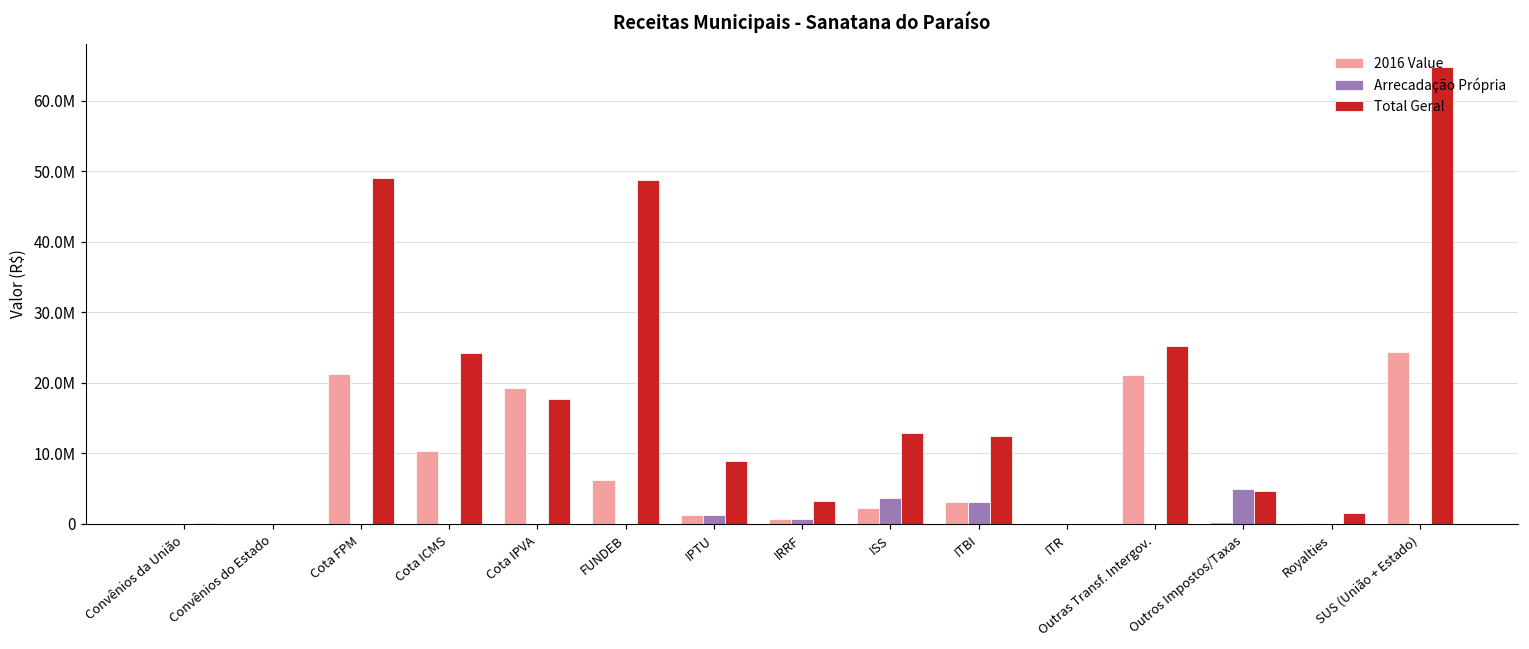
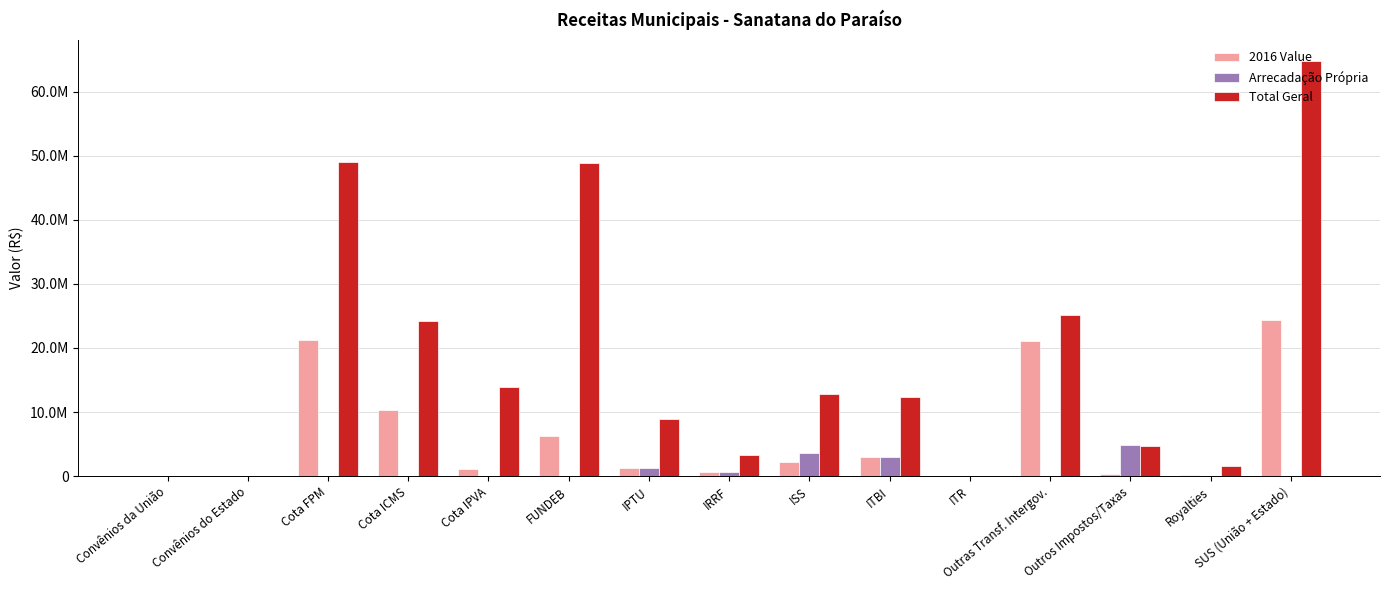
  {
    "2016 Value": {
      "Convênios da União": 0,
      "Convênios do Estado": 0,
      "Cota FPM": 21000000,
      "Cota ICMS": 10000000,
-     "Cota IPVA": 19000000,
+     "Cota IPVA": 1000000,
      "FUNDEB": 6000000,
      "IPTU": 1000000,
      "IRRF": 1000000,
      "ISS": 2000000,
      "ITBI": 3000000,
      "ITR": 0,
      "Outras Transf. Intergov.": 21000000,
      "SUS (União + Estado)": 24000000
    },
    "Arrecadação Própria": {
      "Convênios da União": 0,
      "Convênios do Estado": 0,
      "Cota FPM": 0,
      "Cota ICMS": 0,
      "Cota IPVA": 0,
      "FUNDEB": 0,
      "IPTU": 1000000,
      "IRRF": 1000000,
      "ISS": 4000000,
      "ITBI": 3000000,
      "ITR": 0,
      "Outras Transf. Intergov.": 0,
      "Outros Impostos/Taxas": 5000000,
      "Royalties": 0,
      "SUS (União + Estado)": 0
    },
    "Total Geral": {
      "Convênios do Estado": 0,
      "Cota FPM": 49000000,
      "Cota ICMS": 24000000,
-     "Cota IPVA": 18000000,
+     "Cota IPVA": 14000000,
      "FUNDEB": 49000000,
      "IPTU": 9000000,
      "IRRF": 3000000,
      "ISS": 13000000,
      "ITBI": 12000000,
      "ITR": 0,
      "Outras Transf. Intergov.": 25000000,
      "Outros Impostos/Taxas": 5000000,
      "Royalties": 2000000,
      "SUS (União + Estado)": 65000000
    }
  }
